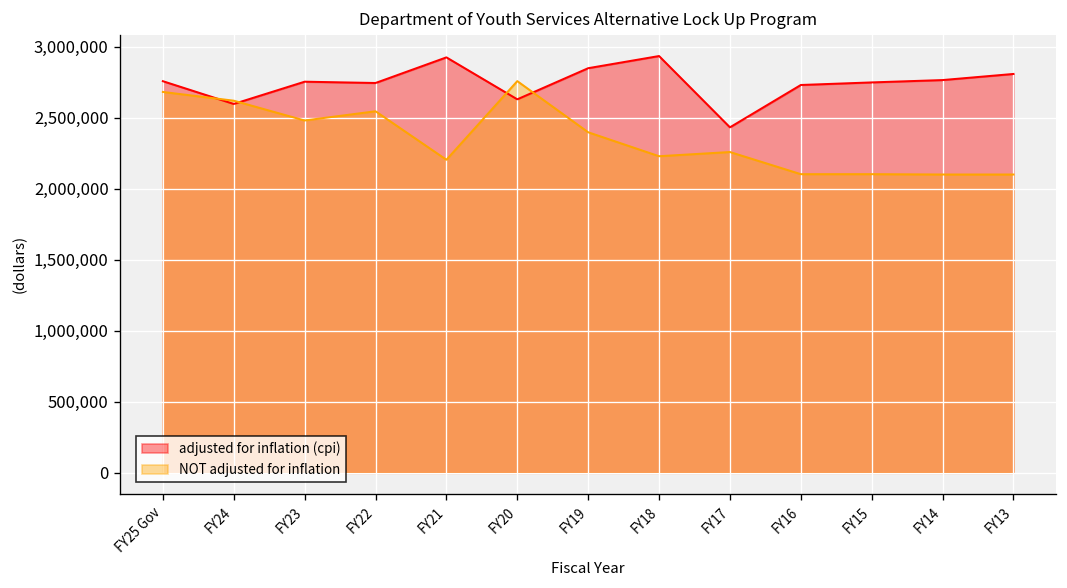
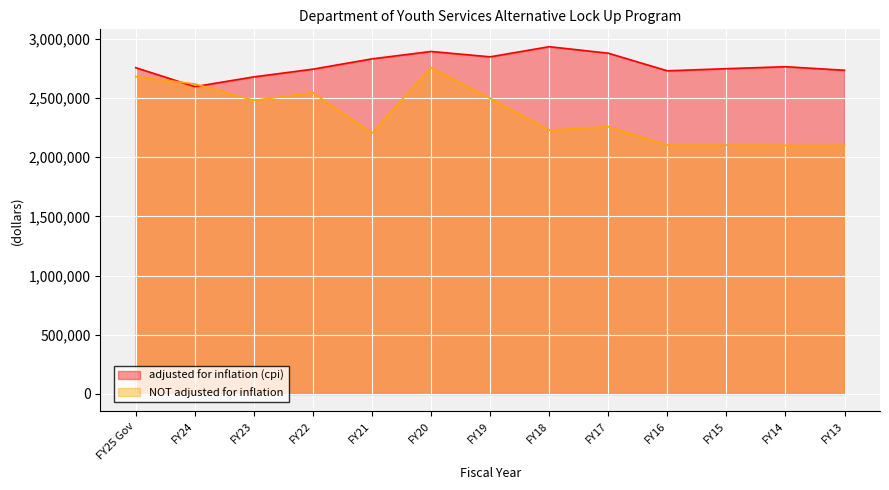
  {
    "adjusted for inflation (cpi)": {
      "FY25 Gov": "2,760,000",
      "FY24": "2,600,000",
-     "FY23": "2,750,000",
+     "FY23": "2,680,000",
      "FY22": "2,740,000",
-     "FY21": "2,920,000",
-     "FY20": "2,630,000",
+     "FY21": "2,830,000",
+     "FY20": "2,890,000",
      "FY19": "2,850,000",
      "FY18": "2,930,000",
-     "FY17": "2,430,000",
+     "FY17": "2,880,000",
      "FY16": "2,730,000",
      "FY15": "2,750,000",
      "FY14": "2,760,000",
-     "FY13": "2,810,000"
+     "FY13": "2,740,000"
    },
    "NOT adjusted for inflation": {
      "FY25 Gov": "2,680,000",
      "FY24": "2,620,000",
      "FY23": "2,480,000",
      "FY22": "2,550,000",
      "FY21": "2,200,000",
      "FY20": "2,760,000",
-     "FY19": "2,400,000",
+     "FY19": "2,500,000",
      "FY18": "2,230,000",
      "FY17": "2,260,000",
      "FY16": "2,100,000",
      "FY15": "2,100,000",
      "FY14": "2,100,000",
      "FY13": "2,100,000"
    }
  }
